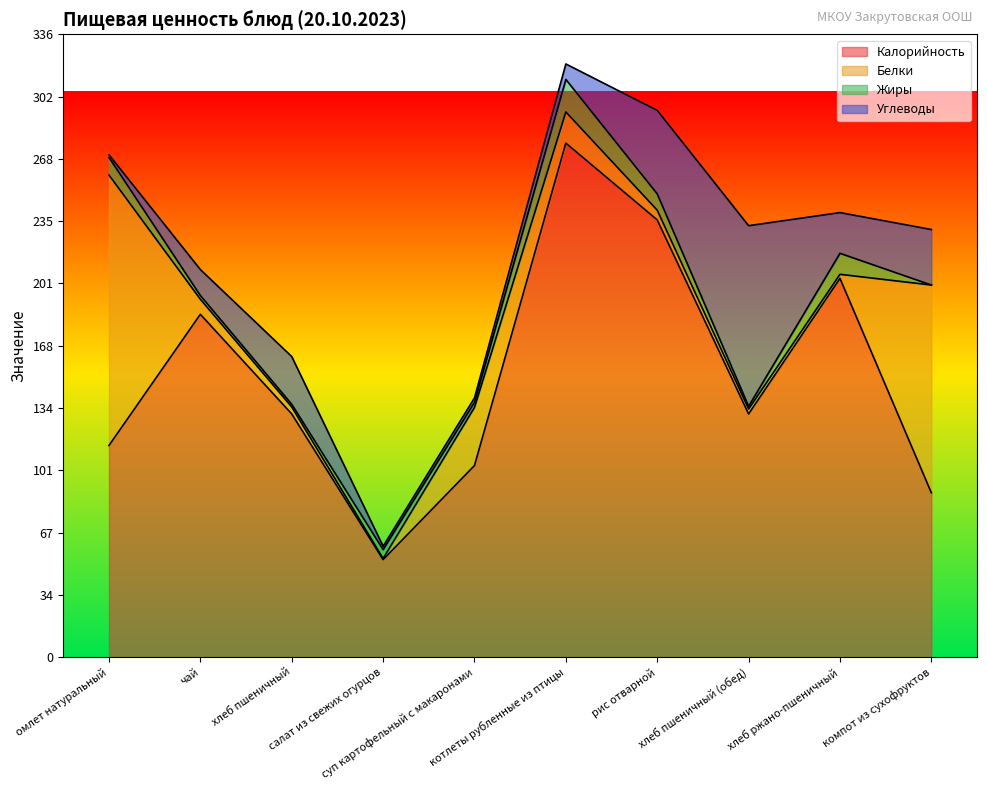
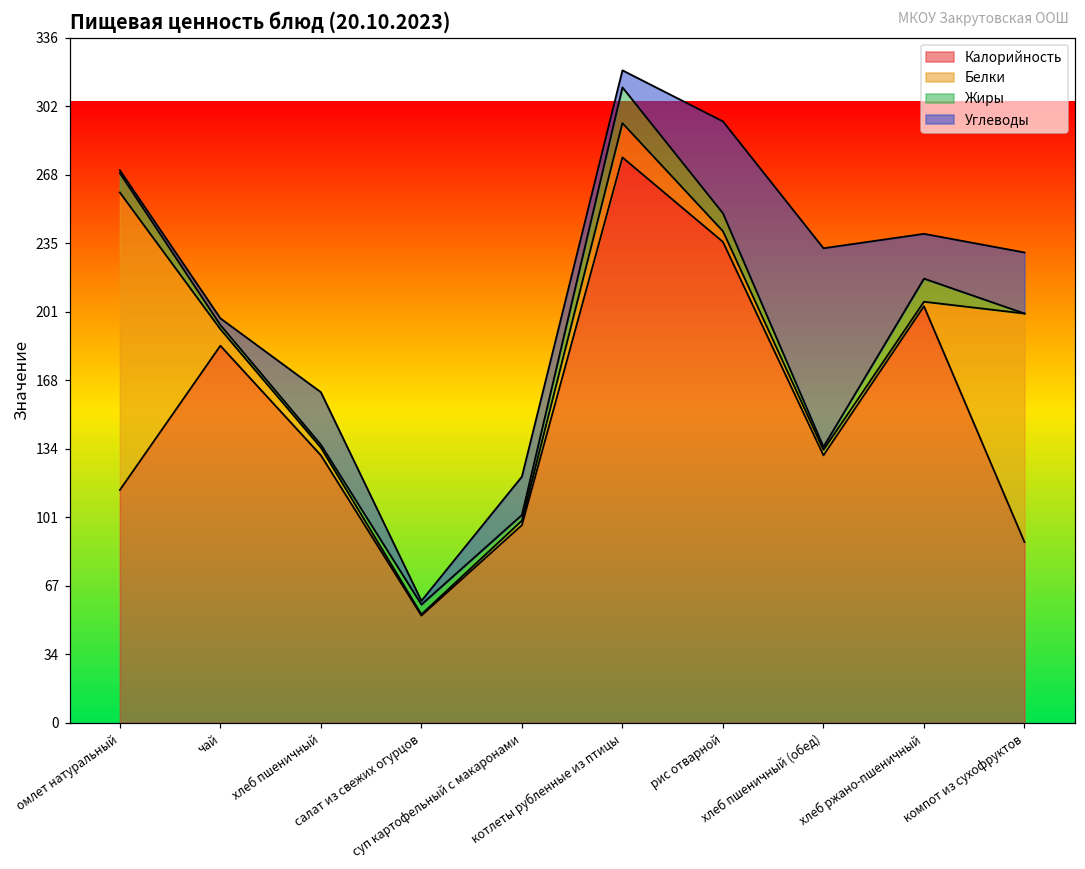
  {
    "Калорийность": {
      "омлет натуральный": 114,
      "чай": 185,
      "хлеб пшеничный": 131,
-     "суп картофельный с макаронами": 103,
+     "суп картофельный с макаронами": 97,
      "котлеты рубленные из птицы": 277,
      "рис отварной": 236,
      "хлеб пшеничный (обед)": 131,
      "хлеб ржано-пшеничный": 204,
      "компот из сухофруктов": 89
    },
    "Белки": {
      "омлет натуральный": 146,
      "чай": 8,
      "хлеб пшеничный": 4,
-     "суп картофельный с макаронами": 31,
+     "суп картофельный с макаронами": 2,
      "котлеты рубленные из птицы": 17,
      "рис отварной": 5,
      "хлеб пшеничный (обед)": 3,
      "хлеб ржано-пшеничный": 2
    },
    "Жиры": {
      "омлет натуральный": 10,
      "чай": 2,
      "хлеб пшеничный": 1,
      "салат из свежих огурцов": 5,
      "суп картофельный с макаронами": 3,
      "котлеты рубленные из птицы": 18,
      "рис отварной": 9,
      "хлеб пшеничный (обед)": 1,
      "хлеб ржано-пшеничный": 11
    },
    "Углеводы": {
      "омлет натуральный": 1,
-     "чай": 14,
+     "чай": 3,
      "хлеб пшеничный": 26,
      "салат из свежих огурцов": 2,
-     "суп картофельный с макаронами": 2,
+     "суп картофельный с макаронами": 19,
      "котлеты рубленные из птицы": 8,
      "рис отварной": 45,
      "хлеб пшеничный (обед)": 97,
      "хлеб ржано-пшеничный": 22,
      "компот из сухофруктов": 30
    }
  }
